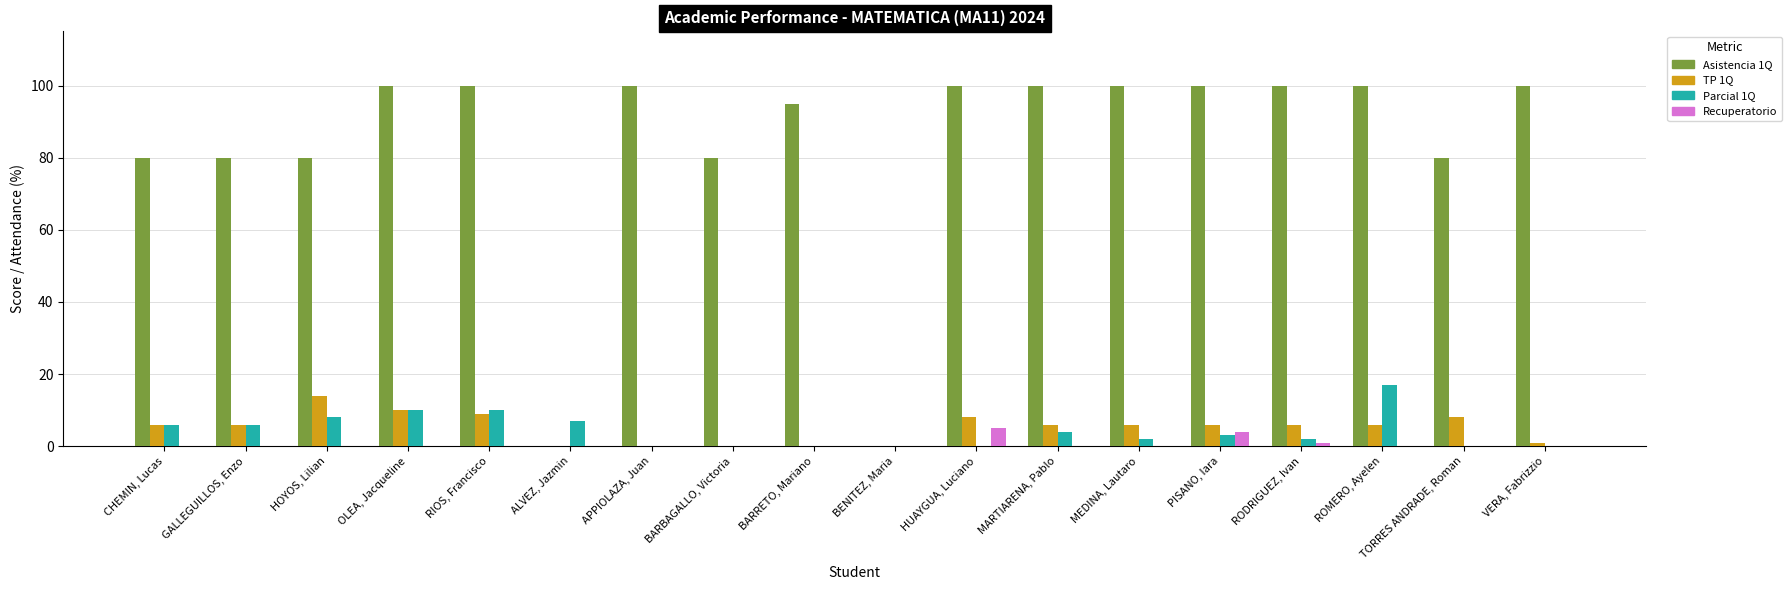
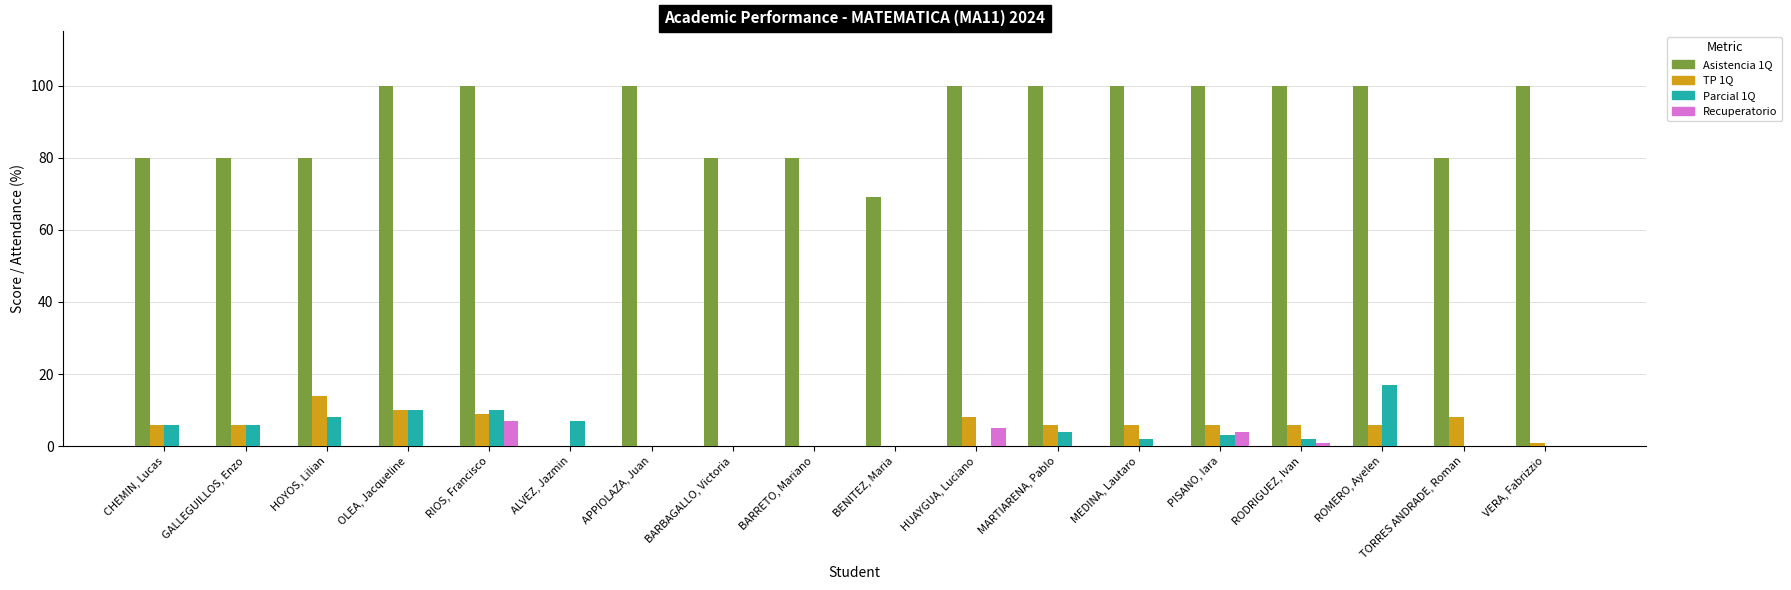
  {
    "Asistencia 1Q": {
      "CHEMIN, Lucas": 80,
      "GALLEGUILLOS, Enzo": 80,
      "HOYOS, Lilian": 80,
      "OLEA, Jacqueline": 100,
      "RIOS, Francisco": 100,
      "ALVEZ, Jazmin": 0,
      "APPIOLAZA, Juan": 100,
      "BARBAGALLO, Victoria": 80,
-     "BARRETO, Mariano": 95,
-     "BENITEZ, Maria": 0,
+     "BARRETO, Mariano": 80,
+     "BENITEZ, Maria": 69,
      "HUAYGUA, Luciano": 100,
      "MARTIARENA, Pablo": 100,
      "MEDINA, Lautaro": 100,
      "PISANO, Iara": 100,
      "RODRIGUEZ, Ivan": 100,
      "ROMERO, Ayelen": 100,
      "TORRES ANDRADE, Roman": 80,
      "VERA, Fabrizzio": 100
    },
    "TP 1Q": {
      "CHEMIN, Lucas": 6,
      "GALLEGUILLOS, Enzo": 6,
      "HOYOS, Lilian": 14,
      "OLEA, Jacqueline": 10,
      "RIOS, Francisco": 9,
      "ALVEZ, Jazmin": 0,
      "APPIOLAZA, Juan": 0,
      "BARBAGALLO, Victoria": 0,
      "BARRETO, Mariano": 0,
      "BENITEZ, Maria": 0,
      "HUAYGUA, Luciano": 8,
      "MARTIARENA, Pablo": 6,
      "MEDINA, Lautaro": 6,
      "PISANO, Iara": 6,
      "RODRIGUEZ, Ivan": 6,
      "ROMERO, Ayelen": 6,
      "TORRES ANDRADE, Roman": 8,
      "VERA, Fabrizzio": 1
    },
    "Parcial 1Q": {
      "CHEMIN, Lucas": 6,
      "GALLEGUILLOS, Enzo": 6,
      "HOYOS, Lilian": 8,
      "OLEA, Jacqueline": 10,
      "RIOS, Francisco": 10,
      "ALVEZ, Jazmin": 7,
      "APPIOLAZA, Juan": 0,
      "BARBAGALLO, Victoria": 0,
      "BARRETO, Mariano": 0,
      "BENITEZ, Maria": 0,
      "HUAYGUA, Luciano": 0,
      "MARTIARENA, Pablo": 4,
      "MEDINA, Lautaro": 2,
      "PISANO, Iara": 3,
      "RODRIGUEZ, Ivan": 2,
      "ROMERO, Ayelen": 17,
      "TORRES ANDRADE, Roman": 0,
      "VERA, Fabrizzio": 0
    },
    "Recuperatorio": {
      "CHEMIN, Lucas": 0,
      "GALLEGUILLOS, Enzo": 0,
      "HOYOS, Lilian": 0,
      "OLEA, Jacqueline": 0,
-     "RIOS, Francisco": 0,
+     "RIOS, Francisco": 7,
      "ALVEZ, Jazmin": 0,
      "APPIOLAZA, Juan": 0,
      "BARBAGALLO, Victoria": 0,
      "BARRETO, Mariano": 0,
      "BENITEZ, Maria": 0,
      "HUAYGUA, Luciano": 5,
      "MARTIARENA, Pablo": 0,
      "MEDINA, Lautaro": 0,
      "PISANO, Iara": 4,
      "RODRIGUEZ, Ivan": 1,
      "ROMERO, Ayelen": 0,
      "TORRES ANDRADE, Roman": 0,
      "VERA, Fabrizzio": 0
    }
  }
